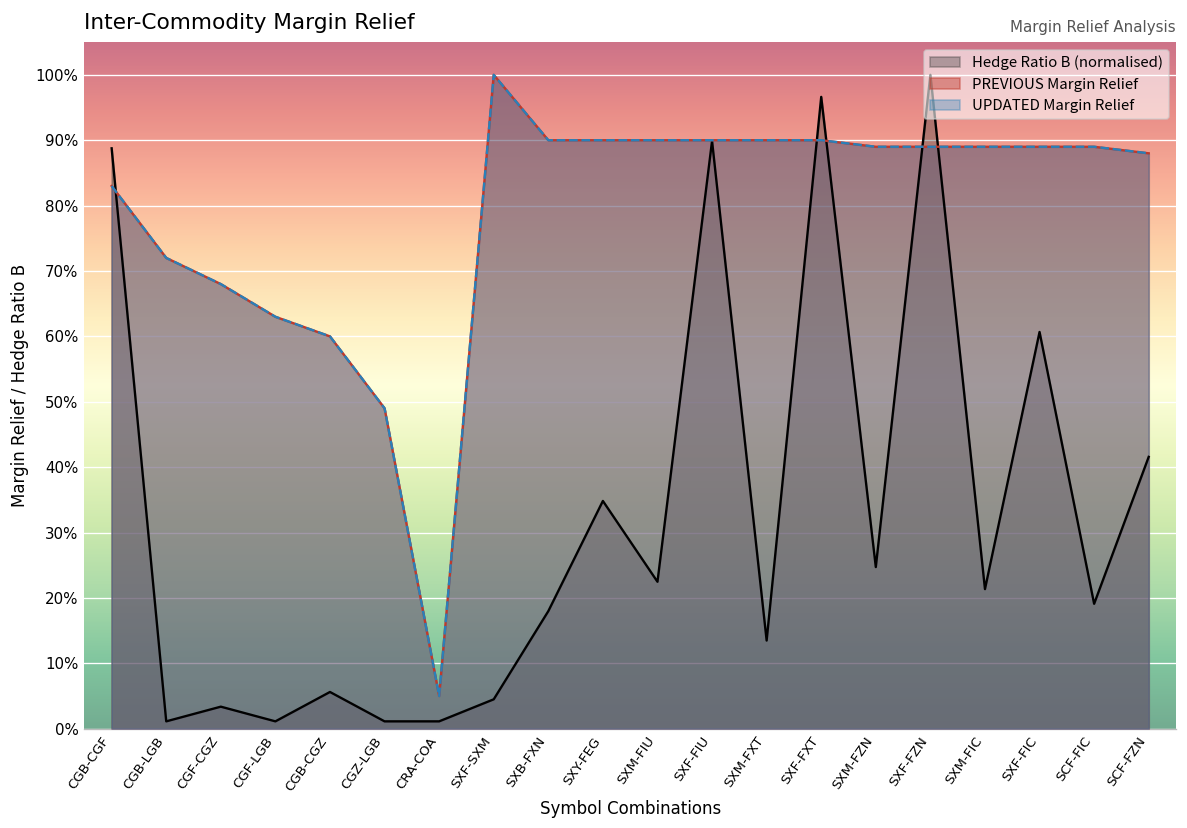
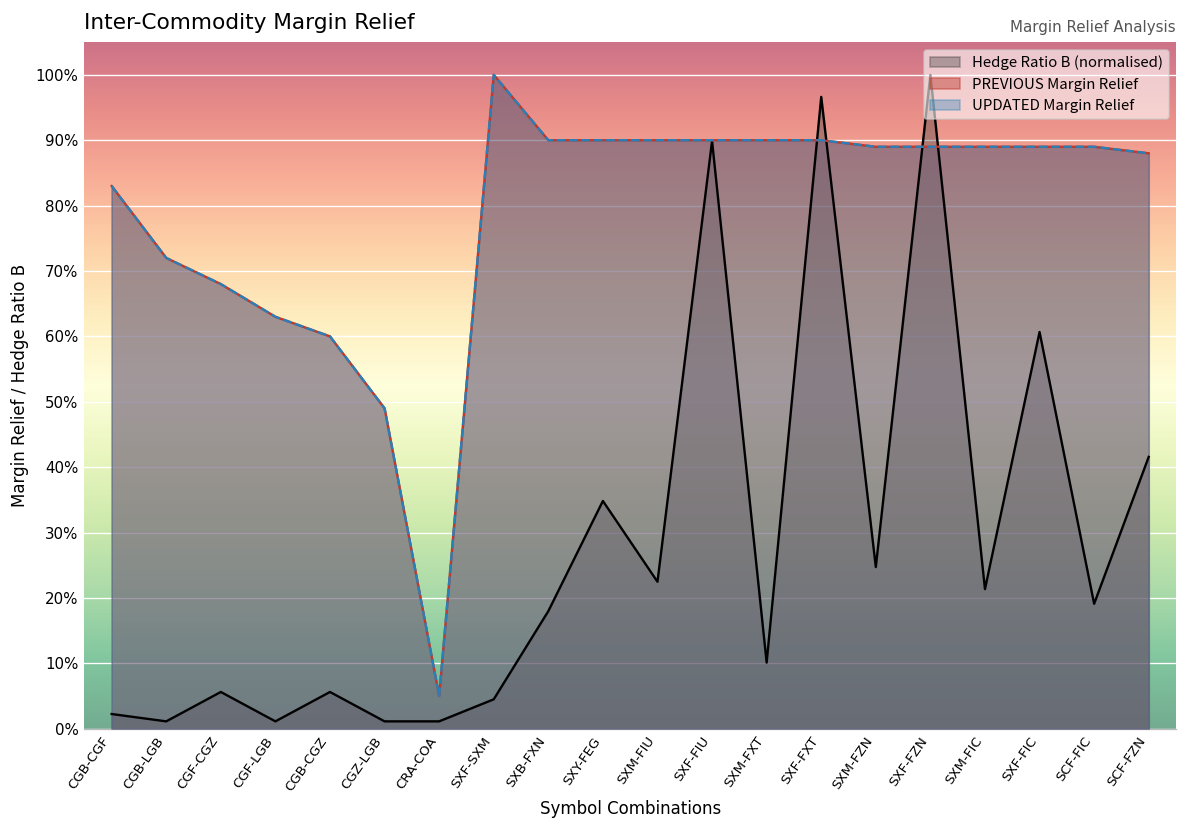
  {
    "Hedge Ratio B (normalised)": {
-     "CGB-CGF": "89%",
+     "CGB-CGF": "2%",
      "CGB-LGB": "1%",
-     "CGF-CGZ": "3%",
+     "CGF-CGZ": "6%",
      "CGF-LGB": "1%",
      "CGB-CGZ": "6%",
      "CGZ-LGB": "1%",
      "CRA-COA": "1%",
      "SXF-SXM": "4%",
      "SXB-FXN": "18%",
      "SXY-FEG": "35%",
      "SXM-FIU": "22%",
-     "SXM-FXT": "13%",
+     "SXM-FXT": "10%",
      "SXF-FXT": "97%",
      "SXM-FZN": "25%",
      "SXM-FIC": "21%",
      "SXF-FIC": "61%",
      "SCF-FIC": "19%",
      "SCF-FZN": "42%"
    },
    "UPDATED Margin Relief": {
      "CGB-CGF": "83%",
      "CGB-LGB": "72%",
      "CGF-CGZ": "68%",
      "CGF-LGB": "63%",
      "CGB-CGZ": "60%",
      "CGZ-LGB": "49%",
      "CRA-COA": "5%",
      "SXF-SXM": "100%",
      "SXB-FXN": "90%",
      "SXY-FEG": "90%",
      "SXM-FIU": "90%",
      "SXM-FXT": "90%",
      "SXF-FXT": "90%",
      "SXM-FZN": "89%",
      "SXF-FZN": "89%",
      "SXM-FIC": "89%",
      "SXF-FIC": "89%",
      "SCF-FIC": "89%",
      "SCF-FZN": "88%"
    }
  }
